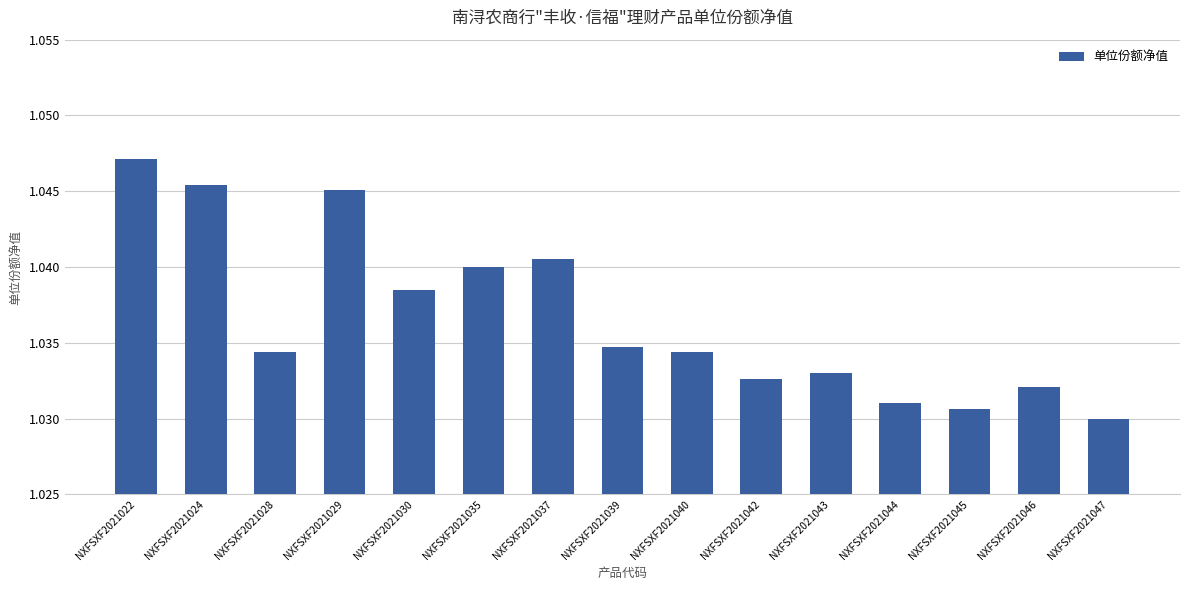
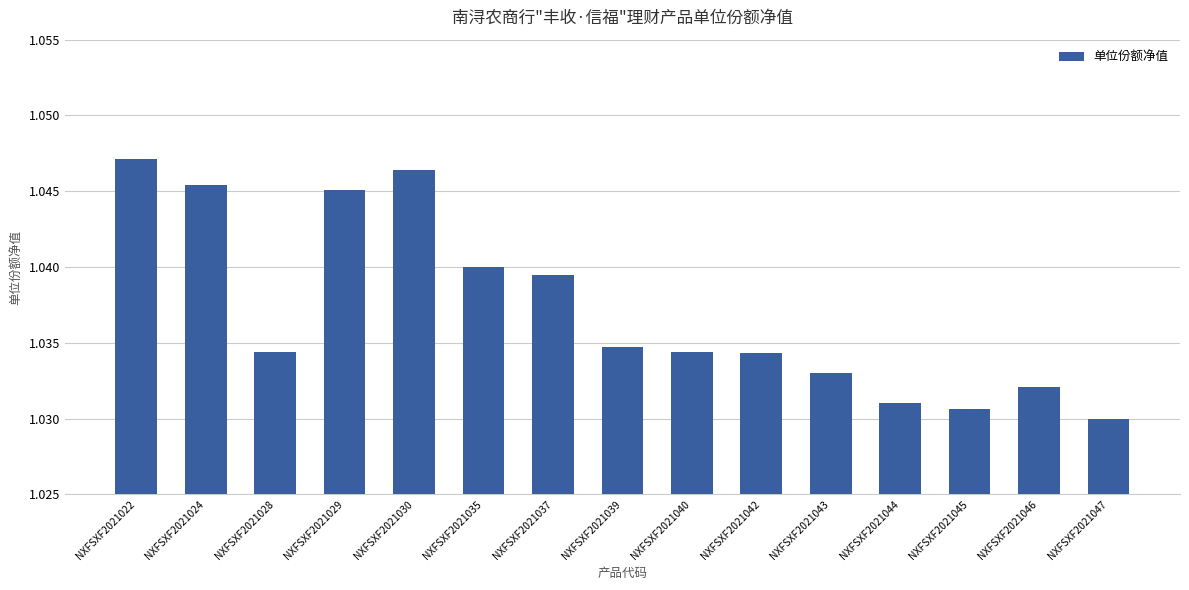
  {
    "NXFSXF2021022": 1.0471,
    "NXFSXF2021024": 1.0454,
    "NXFSXF2021028": 1.0344,
    "NXFSXF2021029": 1.0451,
-   "NXFSXF2021030": 1.0385,
+   "NXFSXF2021030": 1.0464,
    "NXFSXF2021035": 1.0400,
-   "NXFSXF2021037": 1.0405,
+   "NXFSXF2021037": 1.0395,
    "NXFSXF2021039": 1.0347,
    "NXFSXF2021040": 1.0344,
-   "NXFSXF2021042": 1.0326,
+   "NXFSXF2021042": 1.0343,
    "NXFSXF2021043": 1.0330,
    "NXFSXF2021044": 1.0310,
    "NXFSXF2021045": 1.0306,
    "NXFSXF2021046": 1.0321,
    "NXFSXF2021047": 1.0300
  }
